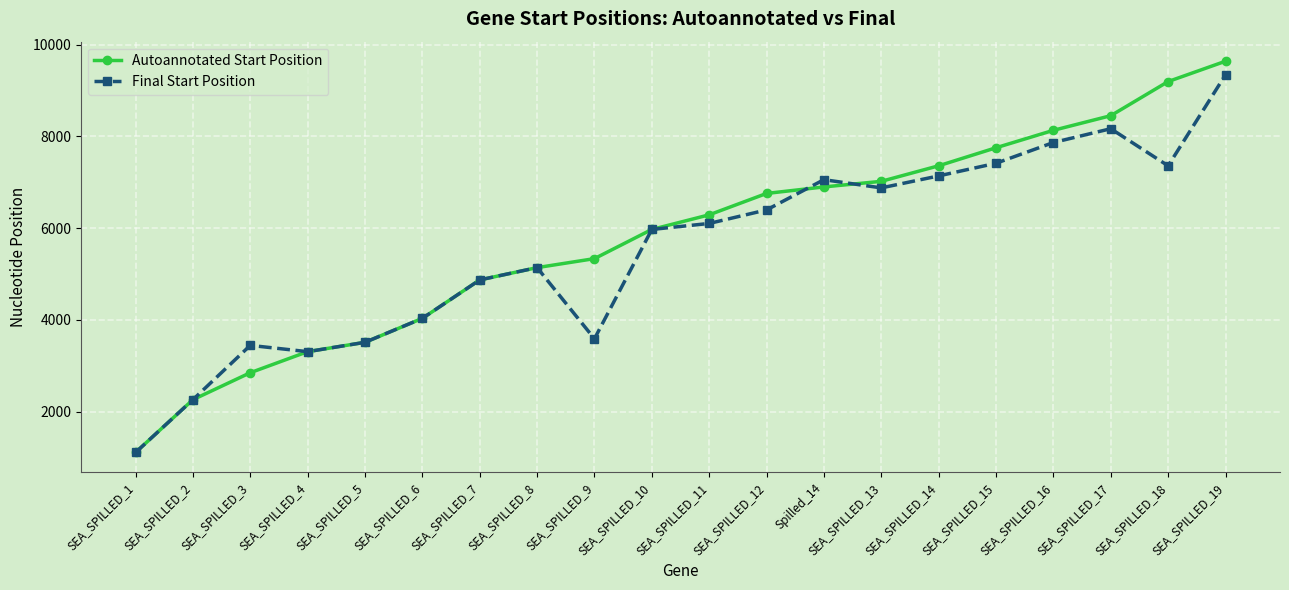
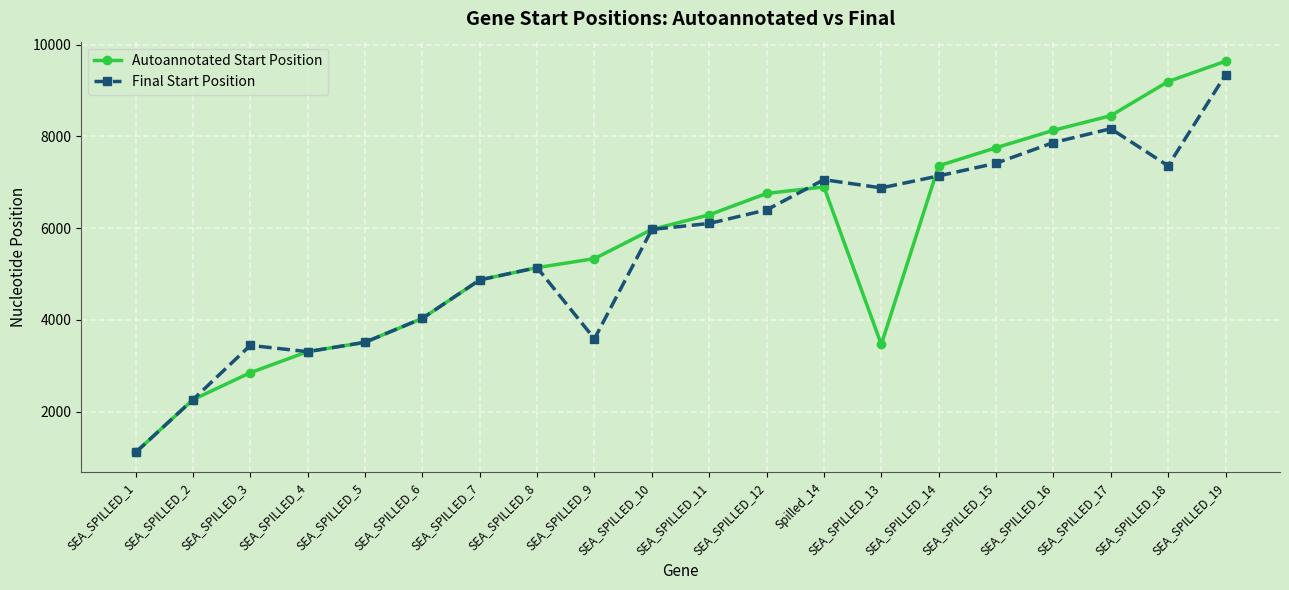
  {
    "Autoannotated Start Position": {
      "SEA_SPILLED_3": 2800,
      "SEA_SPILLED_9": 5300,
      "SEA_SPILLED_11": 6300,
      "SEA_SPILLED_12": 6800,
      "Spilled_14": 6900,
-     "SEA_SPILLED_13": 7000,
+     "SEA_SPILLED_13": 3500,
      "SEA_SPILLED_14": 7400,
      "SEA_SPILLED_15": 7800,
      "SEA_SPILLED_16": 8100,
      "SEA_SPILLED_17": 8500,
      "SEA_SPILLED_18": 9200,
      "SEA_SPILLED_19": 9600
    },
    "Final Start Position": {
      "SEA_SPILLED_3": 3400,
      "SEA_SPILLED_9": 3600,
      "SEA_SPILLED_11": 6100,
      "SEA_SPILLED_12": 6400,
      "Spilled_14": 7100,
      "SEA_SPILLED_13": 6900,
      "SEA_SPILLED_14": 7100,
      "SEA_SPILLED_15": 7400,
      "SEA_SPILLED_16": 7900,
      "SEA_SPILLED_17": 8200,
      "SEA_SPILLED_18": 7400,
      "SEA_SPILLED_19": 9300
    }
  }
